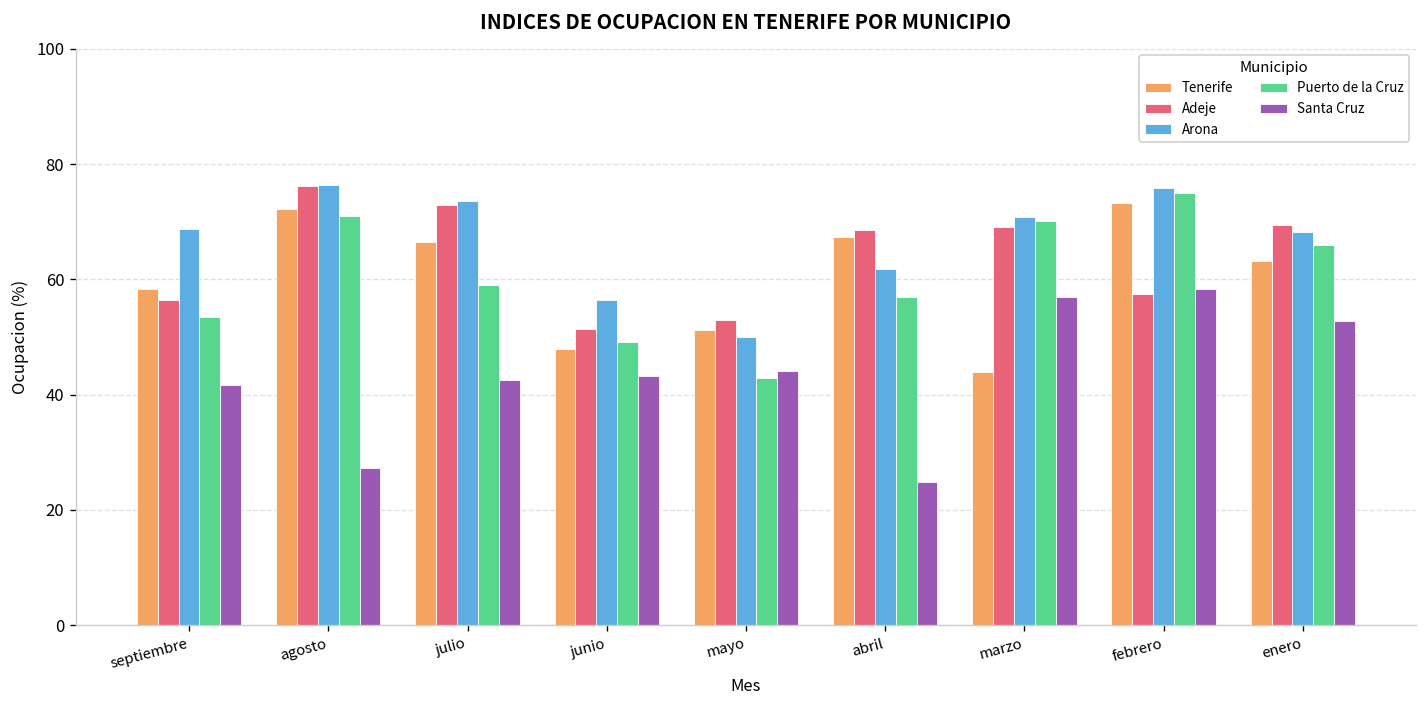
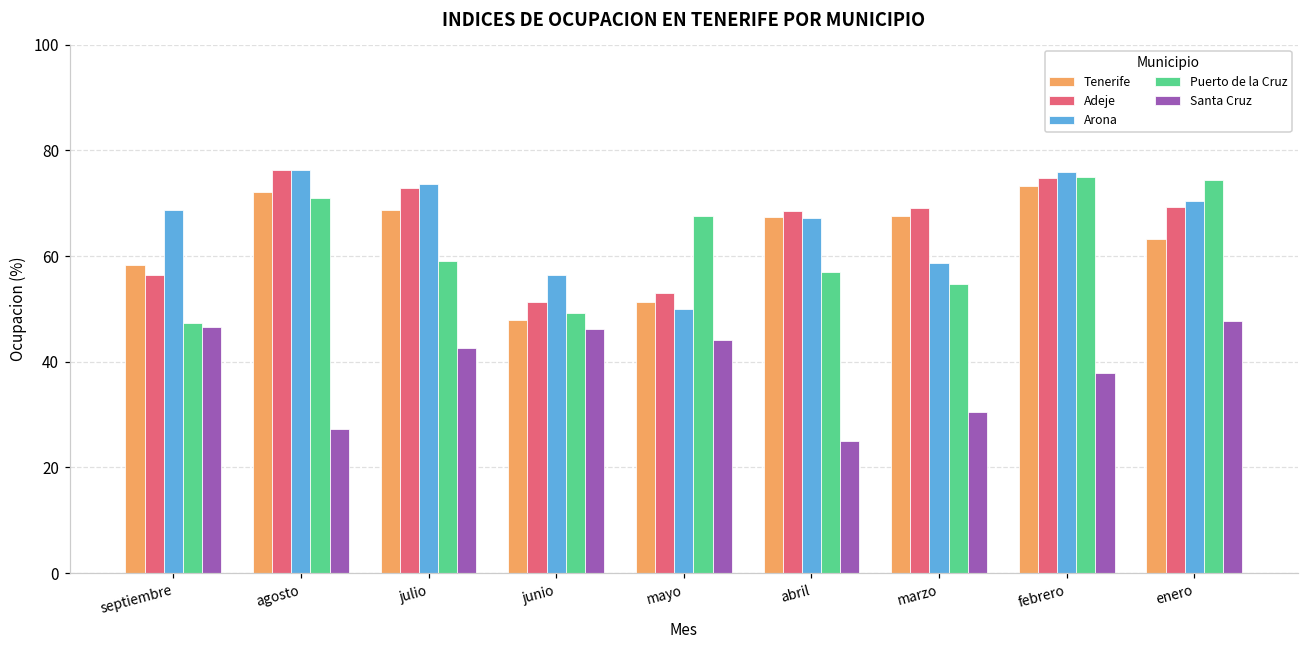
  {
    "Tenerife": {
      "septiembre": 58,
      "agosto": 72,
-     "julio": 67,
+     "julio": 69,
      "junio": 48,
      "mayo": 51,
      "abril": 67,
-     "marzo": 44,
+     "marzo": 68,
      "febrero": 73,
      "enero": 63
    },
    "Adeje": {
      "septiembre": 56,
      "agosto": 76,
      "julio": 73,
      "junio": 51,
      "mayo": 53,
      "abril": 69,
      "marzo": 69,
-     "febrero": 58,
+     "febrero": 75,
      "enero": 69
    },
    "Arona": {
      "septiembre": 69,
      "agosto": 76,
      "julio": 74,
      "junio": 56,
      "mayo": 50,
-     "abril": 62,
-     "marzo": 71,
+     "abril": 67,
+     "marzo": 59,
      "febrero": 76,
-     "enero": 68
+     "enero": 70
    },
    "Puerto de la Cruz": {
-     "septiembre": 54,
+     "septiembre": 47,
      "agosto": 71,
      "julio": 59,
      "junio": 49,
-     "mayo": 43,
+     "mayo": 68,
      "abril": 57,
-     "marzo": 70,
+     "marzo": 55,
      "febrero": 75,
-     "enero": 66
+     "enero": 74
    },
    "Santa Cruz": {
-     "septiembre": 42,
+     "septiembre": 47,
      "agosto": 27,
      "julio": 43,
-     "junio": 43,
+     "junio": 46,
      "mayo": 44,
      "abril": 25,
-     "marzo": 57,
-     "febrero": 58,
-     "enero": 53
+     "marzo": 31,
+     "febrero": 38,
+     "enero": 48
    }
  }
